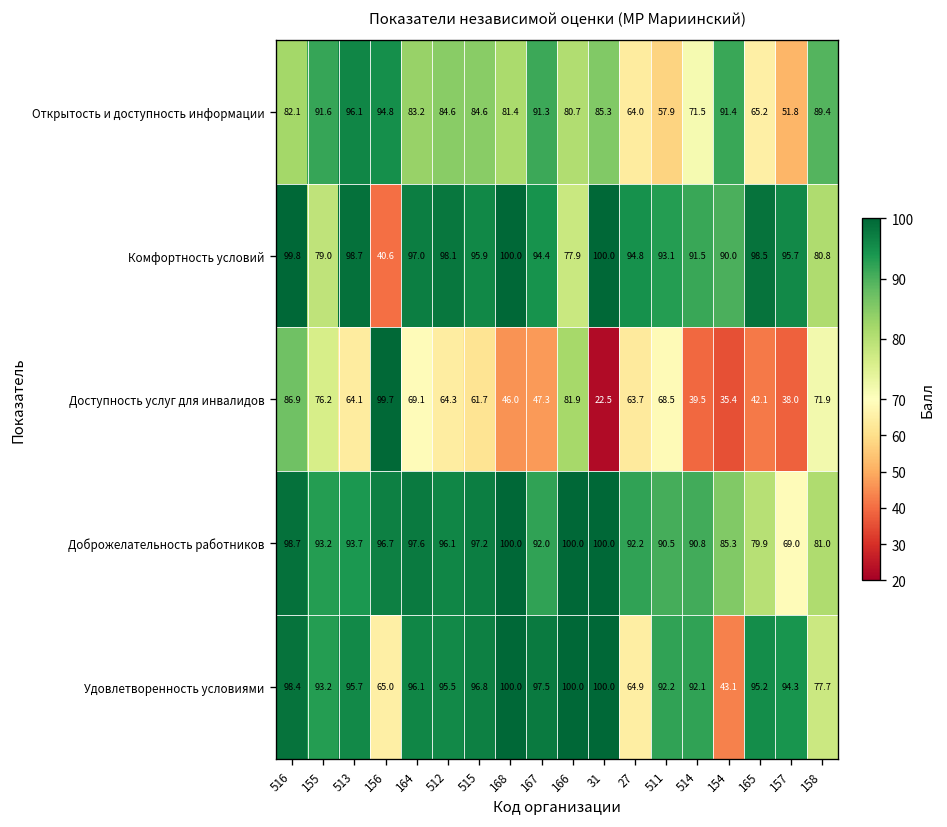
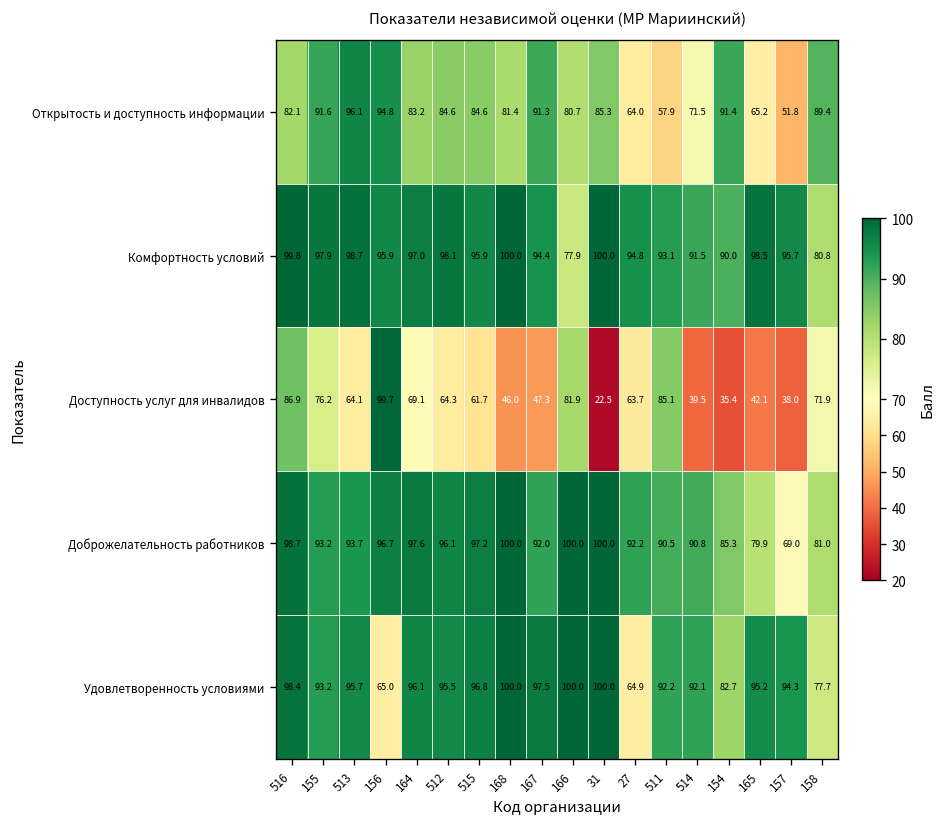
  {
    "Открытость и доступность информации": {
      "516": 82.1,
      "155": 91.6,
      "513": 96.1,
      "156": 94.8,
      "164": 83.2,
      "512": 84.6,
      "515": 84.6,
      "168": 81.4,
      "167": 91.3,
      "166": 80.7,
      "31": 85.3,
      "27": 64.0,
      "511": 57.9,
      "514": 71.5,
      "154": 91.4,
      "165": 65.2,
      "157": 51.8,
      "158": 89.4
    },
    "Комфортность условий": {
      "516": 99.8,
-     "155": 79.0,
+     "155": 97.9,
      "513": 98.7,
-     "156": 40.6,
+     "156": 95.9,
      "164": 97.0,
      "512": 98.1,
      "515": 95.9,
      "168": 100.0,
      "167": 94.4,
      "166": 77.9,
      "31": 100.0,
      "27": 94.8,
      "511": 93.1,
      "514": 91.5,
      "154": 90.0,
      "165": 98.5,
      "157": 95.7,
      "158": 80.8
    },
    "Доступность услуг для инвалидов": {
      "516": 86.9,
      "155": 76.2,
      "513": 64.1,
      "156": 99.7,
      "164": 69.1,
      "512": 64.3,
      "515": 61.7,
      "168": 46.0,
      "167": 47.3,
      "166": 81.9,
      "31": 22.5,
      "27": 63.7,
-     "511": 68.5,
+     "511": 85.1,
      "514": 39.5,
      "154": 35.4,
      "165": 42.1,
      "157": 38.0,
      "158": 71.9
    },
    "Доброжелательность работников": {
      "516": 98.7,
      "155": 93.2,
      "513": 93.7,
      "156": 96.7,
      "164": 97.6,
      "512": 96.1,
      "515": 97.2,
      "168": 100.0,
      "167": 92.0,
      "166": 100.0,
      "31": 100.0,
      "27": 92.2,
      "511": 90.5,
      "514": 90.8,
      "154": 85.3,
      "165": 79.9,
      "157": 69.0,
      "158": 81.0
    },
    "Удовлетворенность условиями": {
      "516": 98.4,
      "155": 93.2,
      "513": 95.7,
      "156": 65.0,
      "164": 96.1,
      "512": 95.5,
      "515": 96.8,
      "168": 100.0,
      "167": 97.5,
      "166": 100.0,
      "31": 100.0,
      "27": 64.9,
      "511": 92.2,
      "514": 92.1,
-     "154": 43.1,
+     "154": 82.7,
      "165": 95.2,
      "157": 94.3,
      "158": 77.7
    }
  }
